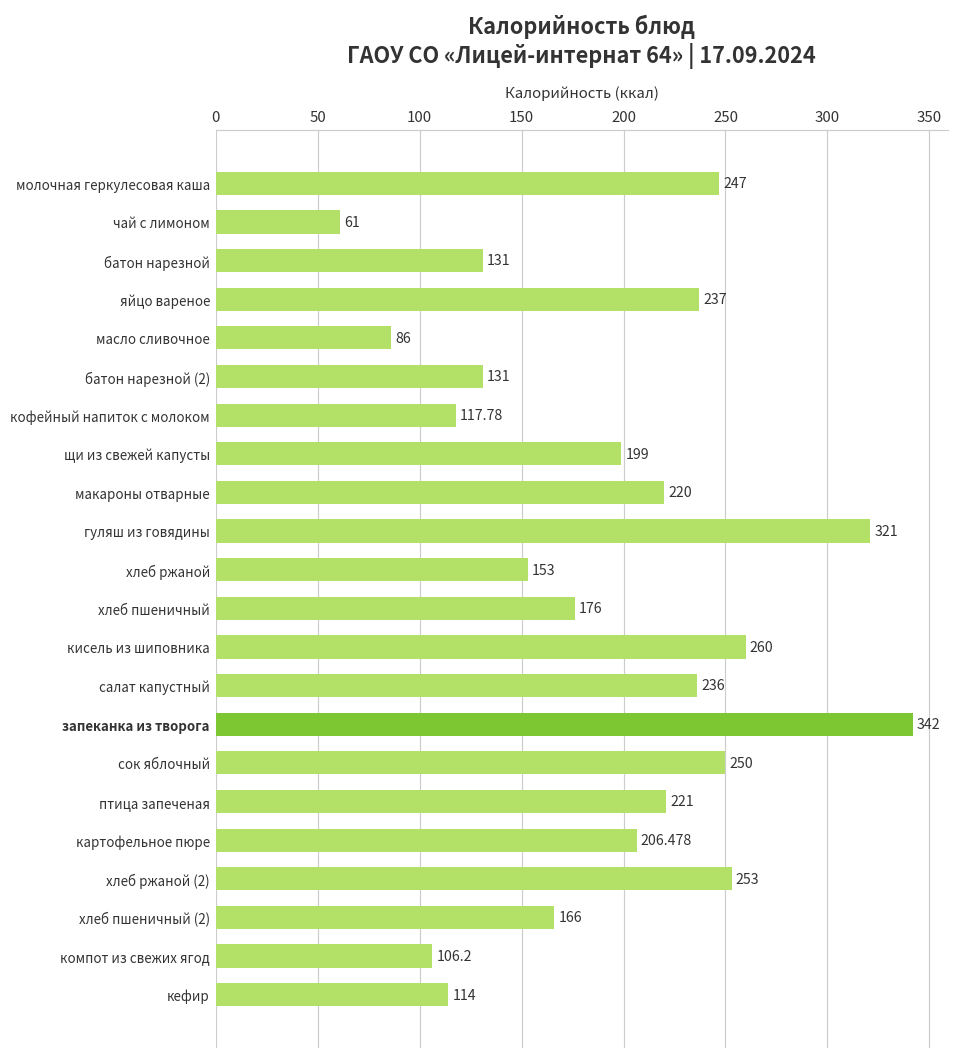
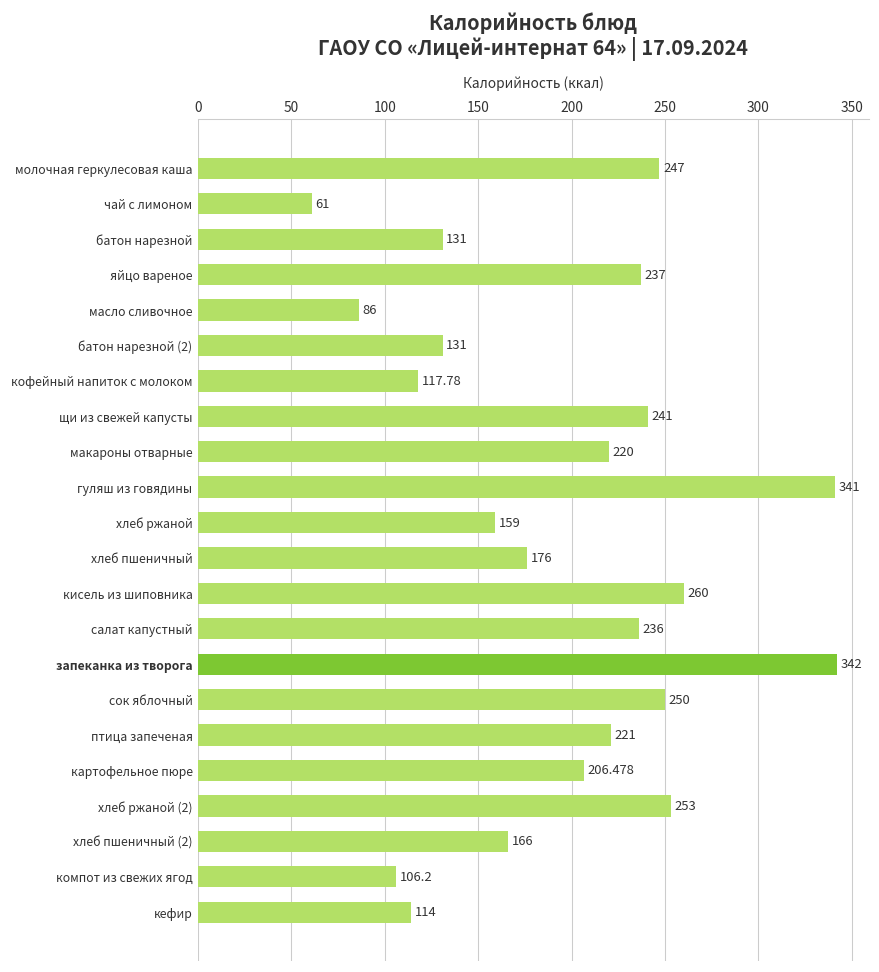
  {
    "молочная геркулесовая каша": 247,
    "чай с лимоном": 61,
    "батон нарезной": 131,
    "яйцо вареное": 237,
    "масло сливочное": 86,
    "батон нарезной (2)": 131,
    "кофейный напиток с молоком": 117.78,
-   "щи из свежей капусты": 199,
+   "щи из свежей капусты": 241,
    "макароны отварные": 220,
-   "гуляш из говядины": 321,
-   "хлеб ржаной": 153,
+   "гуляш из говядины": 341,
+   "хлеб ржаной": 159,
    "хлеб пшеничный": 176,
    "кисель из шиповника": 260,
    "салат капустный": 236,
    "запеканка из творога": 342,
    "сок яблочный": 250,
    "птица запеченая": 221,
    "картофельное пюре": 206.478,
    "хлеб ржаной (2)": 253,
    "хлеб пшеничный (2)": 166,
    "компот из свежих ягод": 106.2,
    "кефир": 114
  }
